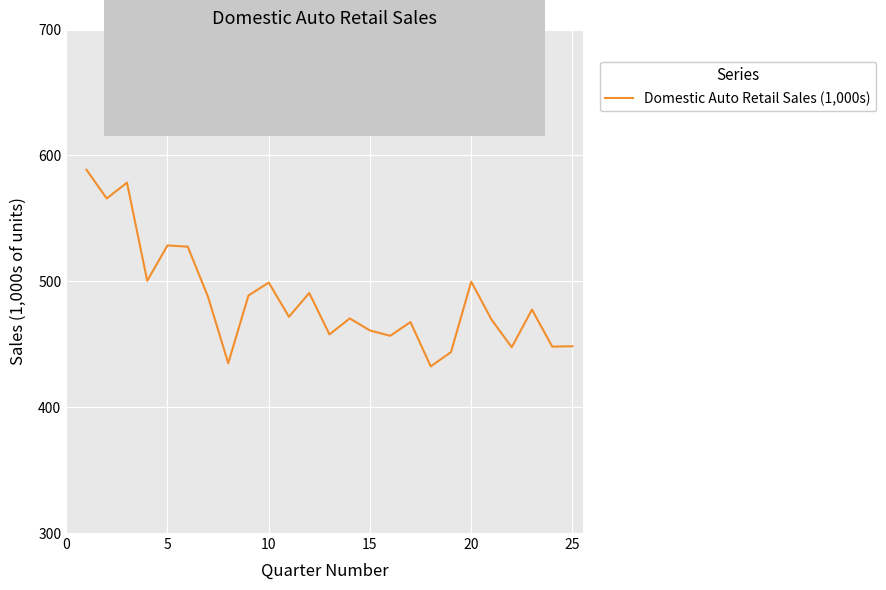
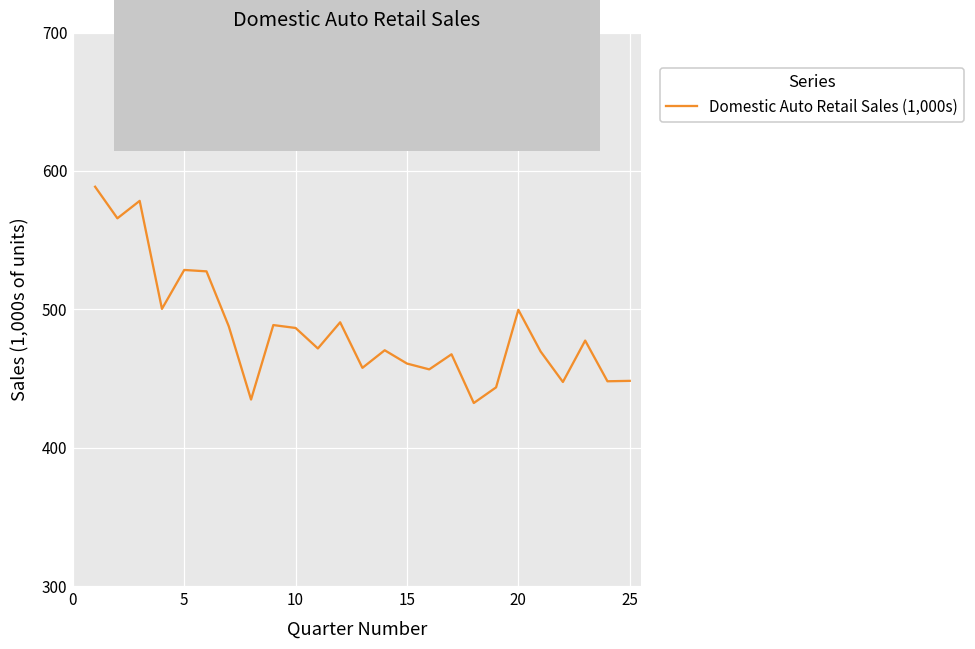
  {
    "5": 529,
-   "10": 499,
+   "10": 487,
    "15": 461,
    "20": 500,
    "25": 448
  }
